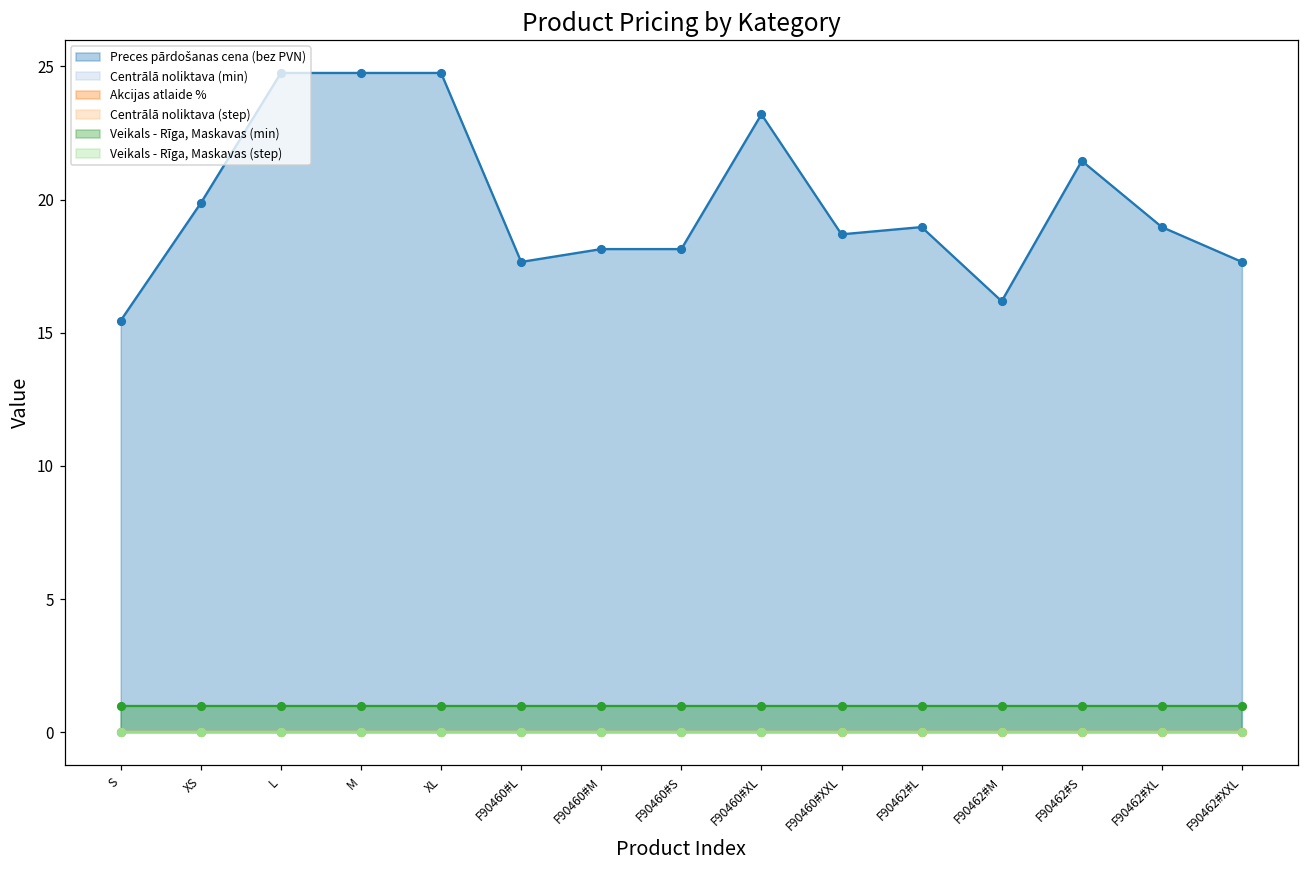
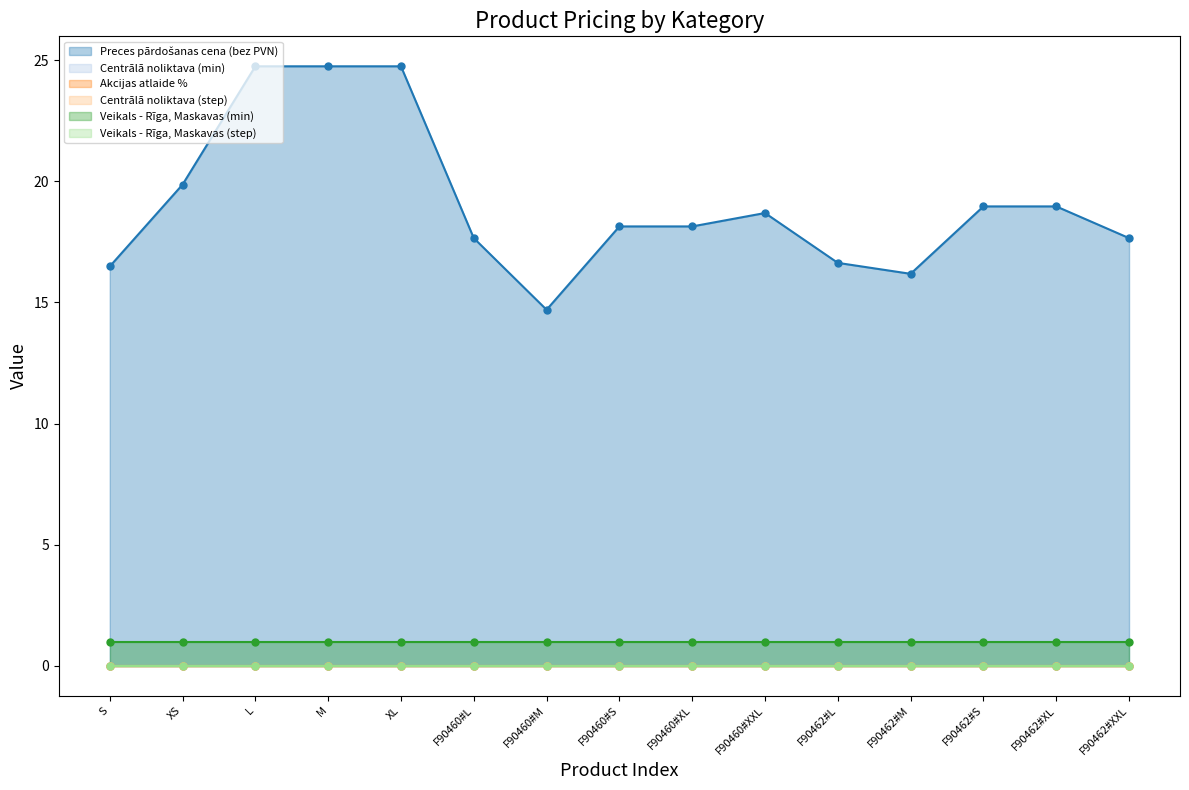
  {
    "Preces pārdošanas cena (bez PVN)": {
-     "S": 15.5,
+     "S": 16.5,
      "XS": 19.9,
      "M": 24.8,
      "XL": 24.8,
      "F90460#L": 17.7,
-     "F90460#M": 18.1,
+     "F90460#M": 14.7,
      "F90460#S": 18.1,
-     "F90460#XL": 23.2,
+     "F90460#XL": 18.1,
      "F90460#XXL": 18.7,
-     "F90462#L": 19.0,
+     "F90462#L": 16.6,
      "F90462#M": 16.2,
-     "F90462#S": 21.5,
+     "F90462#S": 19.0,
      "F90462#XL": 19.0,
      "F90462#XXL": 17.7
    },
    "Veikals - Rīga, Maskavas (step)": {
      "S": 0.0,
      "XS": 0.0,
      "L": 0.0,
      "M": 0.0,
      "XL": 0.0,
      "F90460#L": 0.0,
      "F90460#M": 0.0,
      "F90460#S": 0.0,
      "F90460#XL": 0.0,
      "F90460#XXL": 0.0,
      "F90462#L": 0.0,
      "F90462#M": 0.0,
      "F90462#S": 0.0,
      "F90462#XL": 0.0,
      "F90462#XXL": 0.0
    },
    "Veikals - Rīga, Maskavas (min)": {
      "S": 1.0,
      "XS": 1.0,
      "L": 1.0,
      "M": 1.0,
      "XL": 1.0,
      "F90460#L": 1.0,
      "F90460#M": 1.0,
      "F90460#S": 1.0,
      "F90460#XL": 1.0,
      "F90460#XXL": 1.0,
      "F90462#L": 1.0,
      "F90462#M": 1.0,
      "F90462#S": 1.0,
      "F90462#XL": 1.0,
      "F90462#XXL": 1.0
    }
  }
